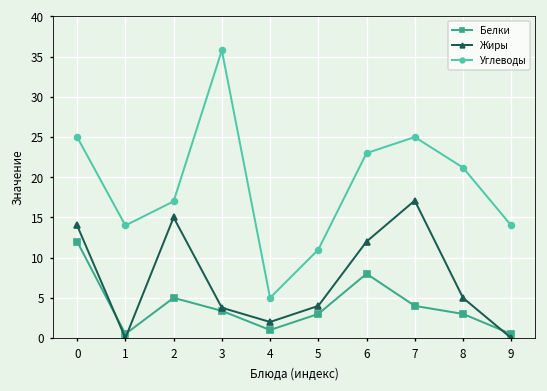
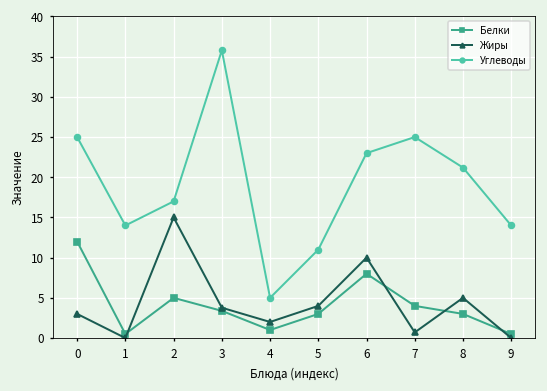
  {
    "Жиры": {
-     "0": 14,
+     "0": 3,
      "1": 0,
      "2": 15,
      "3": 4,
      "4": 2,
      "5": 4,
-     "6": 12,
-     "7": 17,
+     "6": 10,
+     "7": 1,
      "8": 5,
      "9": 0
    }
  }
